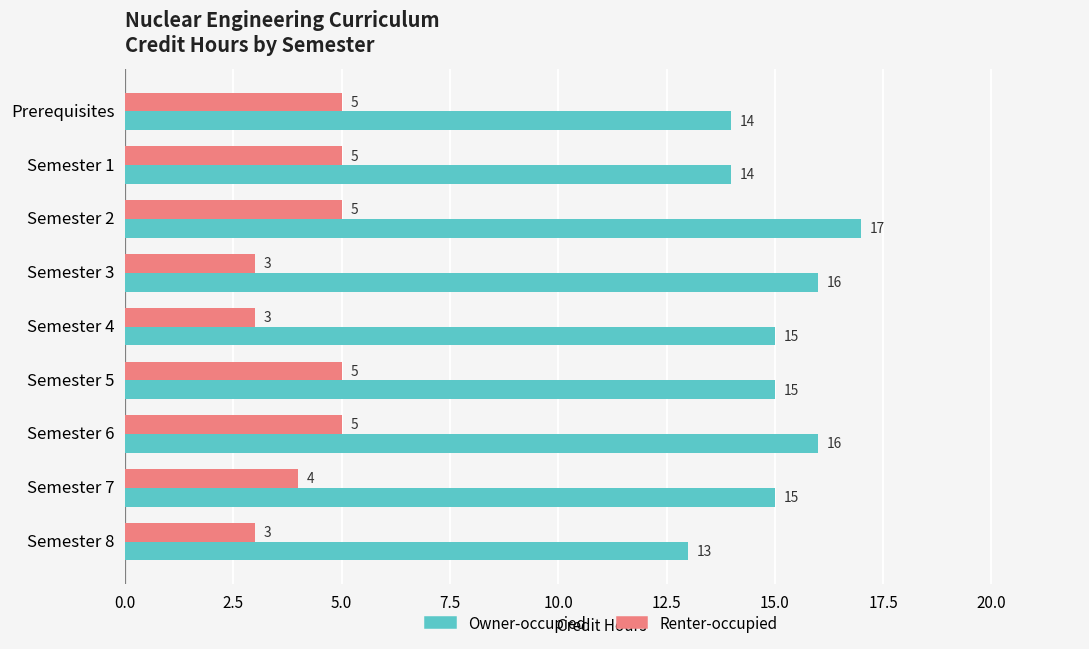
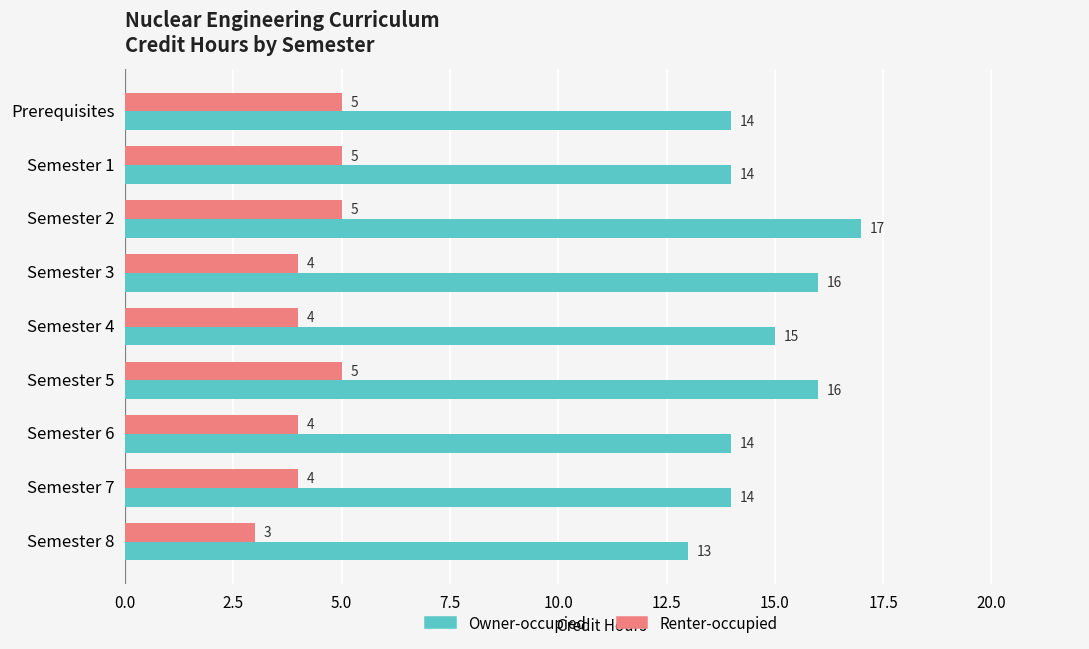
  {
    "Owner-occupied": {
      "Prerequisites": 14,
      "Semester 1": 14,
      "Semester 2": 17,
      "Semester 3": 16,
      "Semester 4": 15,
-     "Semester 5": 15,
-     "Semester 6": 16,
-     "Semester 7": 15,
+     "Semester 5": 16,
+     "Semester 6": 14,
+     "Semester 7": 14,
      "Semester 8": 13
    },
    "Renter-occupied": {
      "Prerequisites": 5,
      "Semester 1": 5,
      "Semester 2": 5,
-     "Semester 3": 3,
-     "Semester 4": 3,
+     "Semester 3": 4,
+     "Semester 4": 4,
      "Semester 5": 5,
-     "Semester 6": 5,
+     "Semester 6": 4,
      "Semester 7": 4,
      "Semester 8": 3
    }
  }
